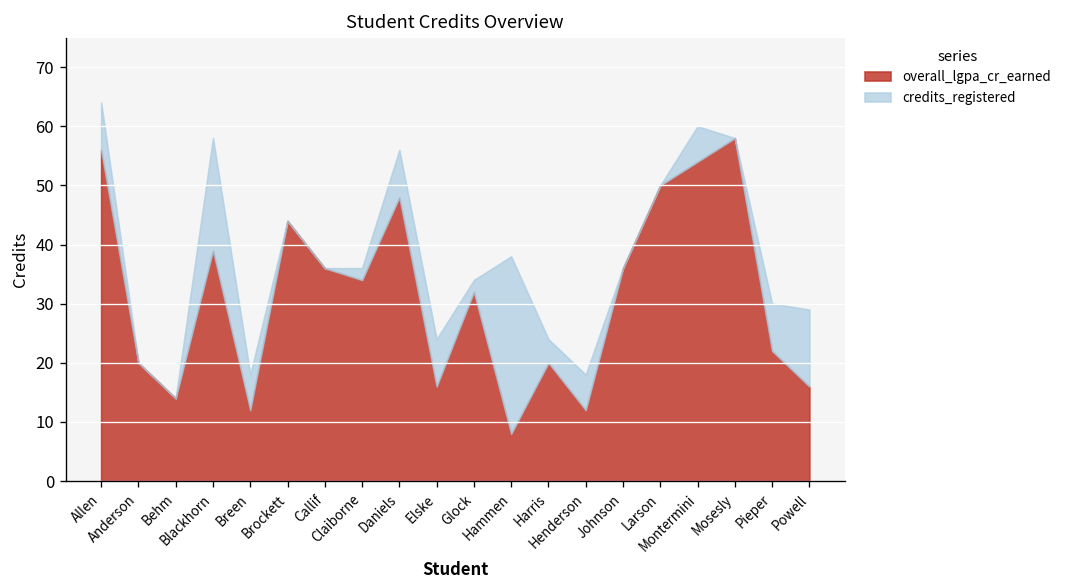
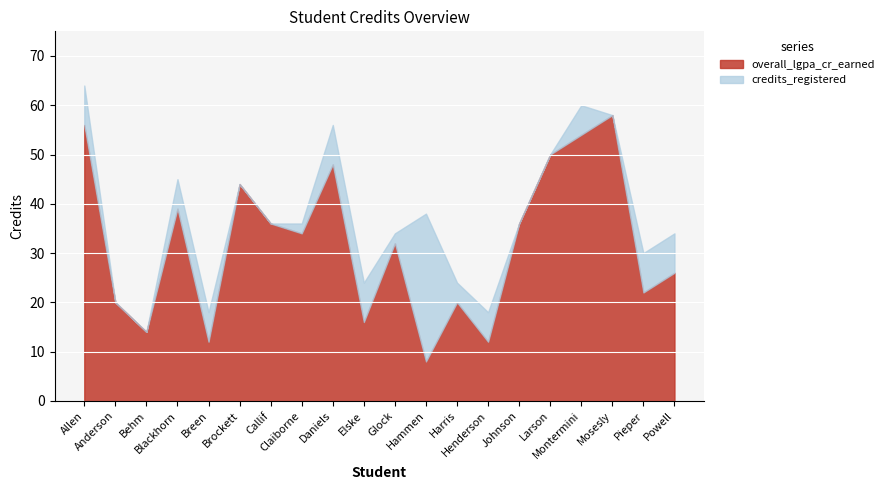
  {
    "overall_lgpa_cr_earned": {
      "Allen": 56,
      "Blackhorn": 39,
      "Breen": 12,
      "Claiborne": 34,
      "Daniels": 48,
      "Elske": 16,
      "Glock": 32,
      "Hammen": 8,
      "Harris": 20,
      "Henderson": 12,
      "Montermini": 54,
      "Pieper": 22,
-     "Powell": 16
+     "Powell": 26
    },
    "credits_registered": {
      "Allen": 8,
-     "Blackhorn": 19,
+     "Blackhorn": 6,
      "Breen": 6,
      "Claiborne": 2,
      "Daniels": 8,
      "Elske": 8,
      "Glock": 2,
      "Hammen": 30,
      "Harris": 4,
      "Henderson": 6,
      "Montermini": 6,
      "Pieper": 8,
-     "Powell": 13
+     "Powell": 8
    }
  }
